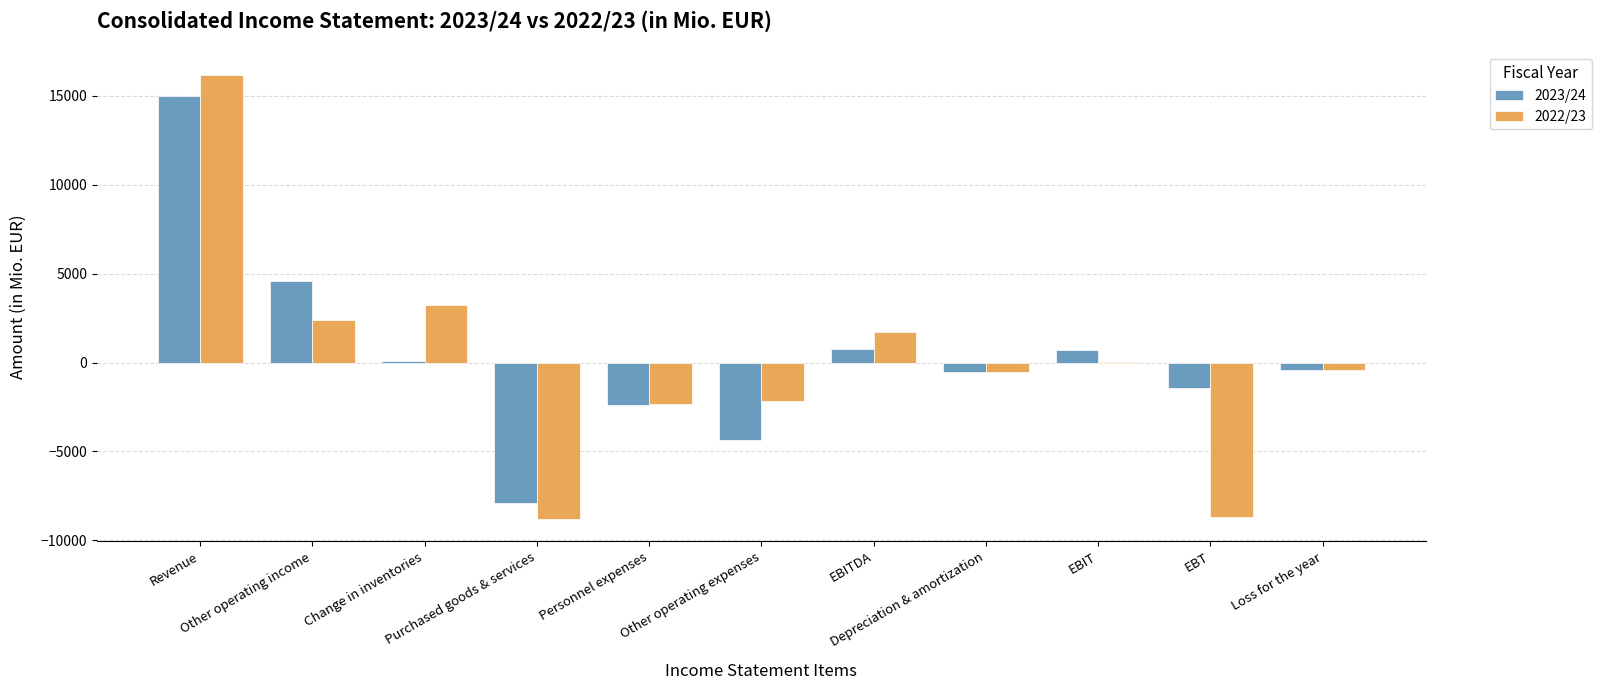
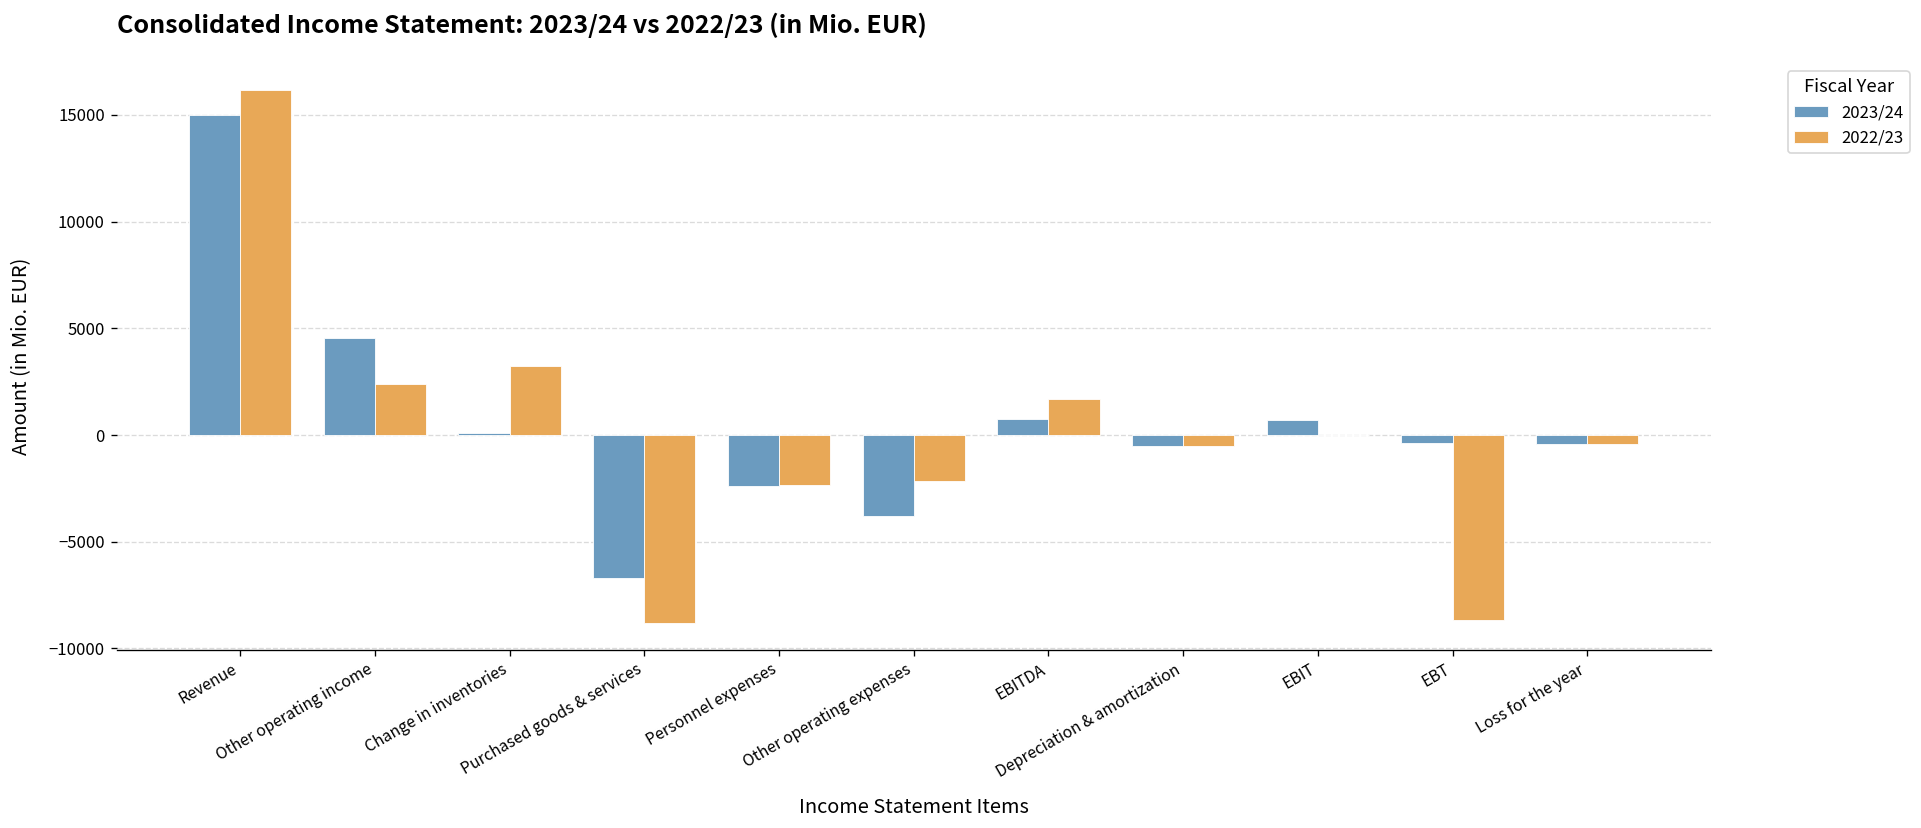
  {
    "2023/24": {
      "Revenue": 15000,
      "Other operating income": 4600,
-     "Purchased goods & services": -7900,
+     "Purchased goods & services": -6700,
      "Personnel expenses": -2400,
-     "Other operating expenses": -4300,
+     "Other operating expenses": -3800,
      "EBITDA": 700,
      "Depreciation & amortization": -500,
      "EBIT": 700,
-     "EBT": -1400,
+     "EBT": -400,
      "Loss for the year": -400
    },
    "2022/23": {
      "Revenue": 16200,
      "Other operating income": 2400,
      "Change in inventories": 3200,
      "Purchased goods & services": -8800,
      "Personnel expenses": -2400,
      "Other operating expenses": -2100,
      "EBITDA": 1700,
      "Depreciation & amortization": -500,
      "EBT": -8700,
      "Loss for the year": -400
    }
  }
